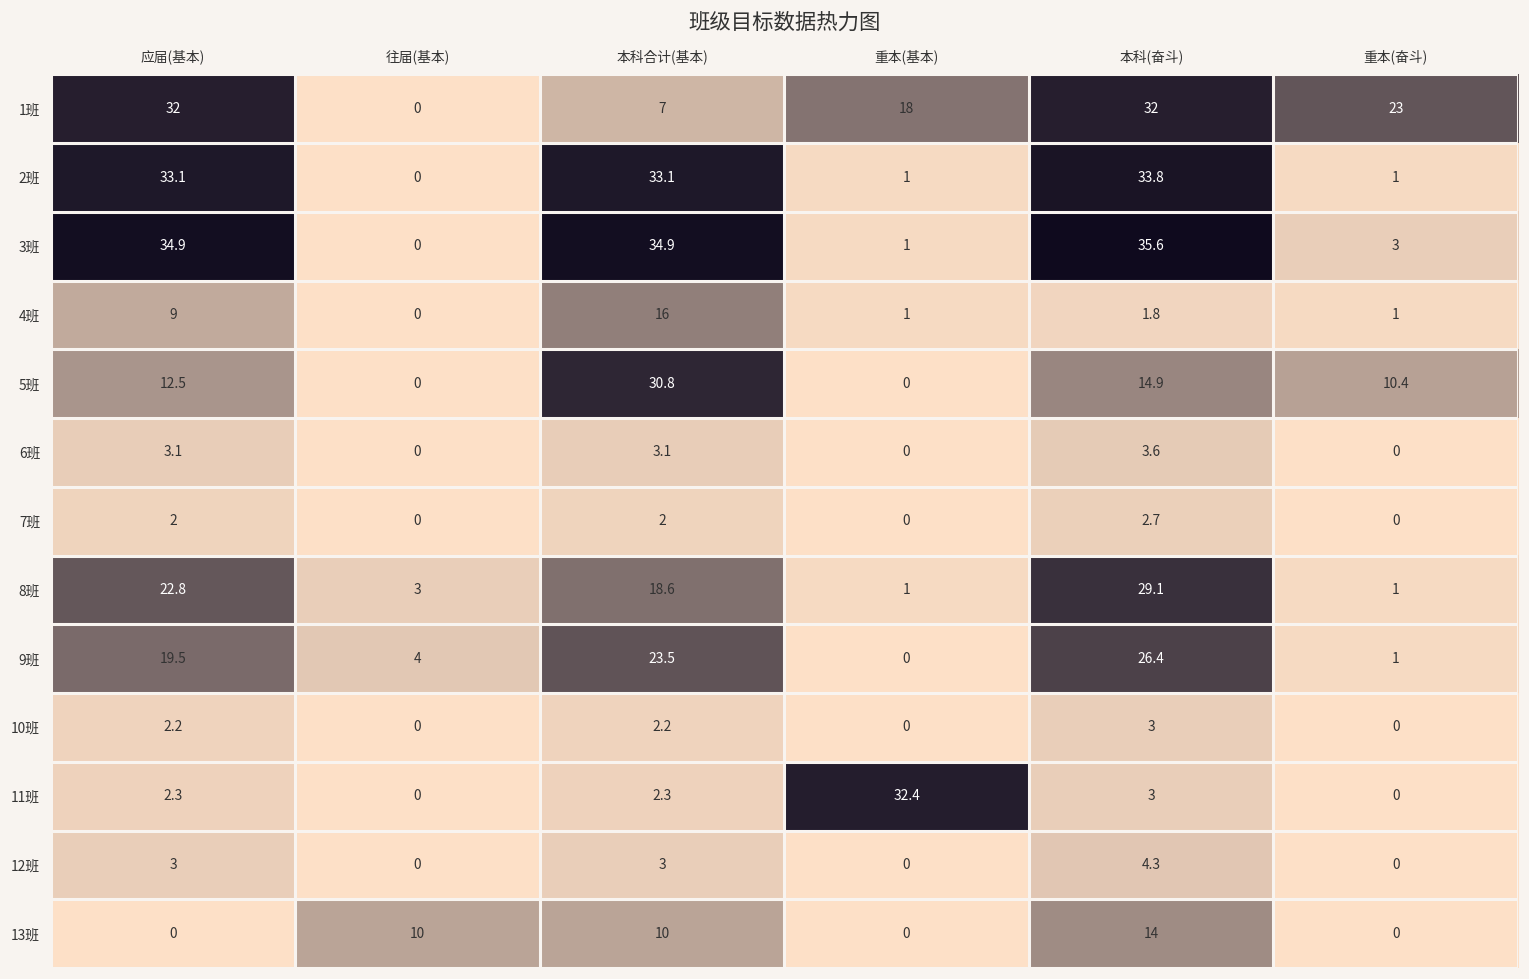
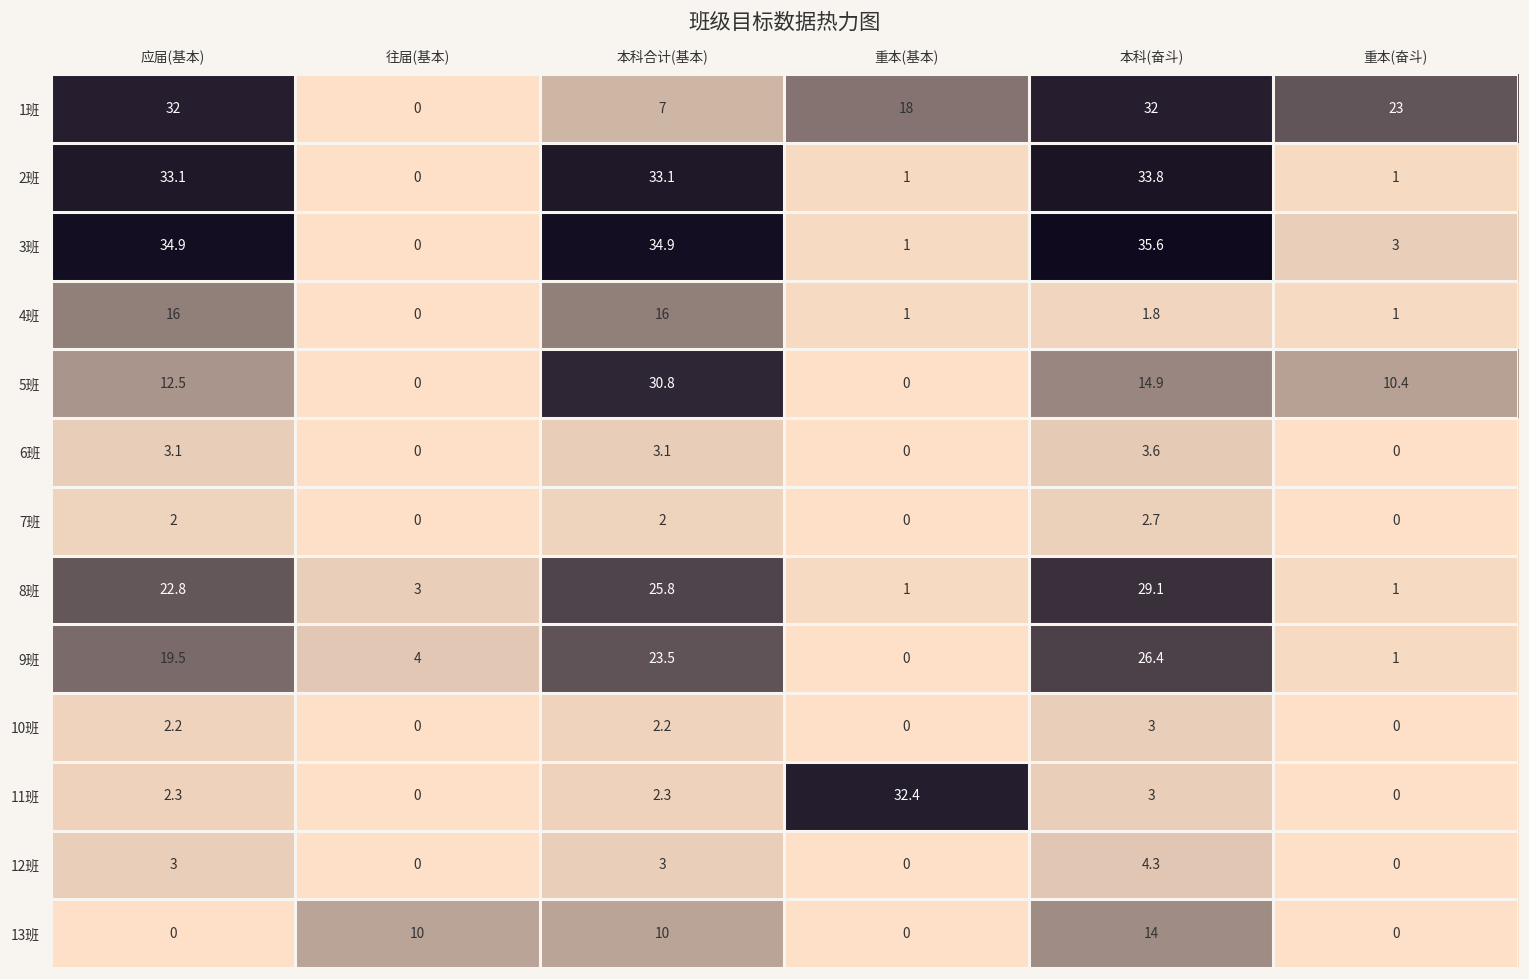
  {
    "1班": {
      "应届(基本)": 32,
      "往届(基本)": 0,
      "本科合计(基本)": 7,
      "重本(基本)": 18,
      "本科(奋斗)": 32,
      "重本(奋斗)": 23
    },
    "2班": {
      "应届(基本)": 33.1,
      "往届(基本)": 0,
      "本科合计(基本)": 33.1,
      "重本(基本)": 1,
      "本科(奋斗)": 33.8,
      "重本(奋斗)": 1
    },
    "3班": {
      "应届(基本)": 34.9,
      "往届(基本)": 0,
      "本科合计(基本)": 34.9,
      "重本(基本)": 1,
      "本科(奋斗)": 35.6,
      "重本(奋斗)": 3
    },
    "4班": {
-     "应届(基本)": 9,
+     "应届(基本)": 16,
      "往届(基本)": 0,
      "本科合计(基本)": 16,
      "重本(基本)": 1,
      "本科(奋斗)": 1.8,
      "重本(奋斗)": 1
    },
    "5班": {
      "应届(基本)": 12.5,
      "往届(基本)": 0,
      "本科合计(基本)": 30.8,
      "重本(基本)": 0,
      "本科(奋斗)": 14.9,
      "重本(奋斗)": 10.4
    },
    "6班": {
      "应届(基本)": 3.1,
      "往届(基本)": 0,
      "本科合计(基本)": 3.1,
      "重本(基本)": 0,
      "本科(奋斗)": 3.6,
      "重本(奋斗)": 0
    },
    "7班": {
      "应届(基本)": 2,
      "往届(基本)": 0,
      "本科合计(基本)": 2,
      "重本(基本)": 0,
      "本科(奋斗)": 2.7,
      "重本(奋斗)": 0
    },
    "8班": {
      "应届(基本)": 22.8,
      "往届(基本)": 3,
-     "本科合计(基本)": 18.6,
+     "本科合计(基本)": 25.8,
      "重本(基本)": 1,
      "本科(奋斗)": 29.1,
      "重本(奋斗)": 1
    },
    "9班": {
      "应届(基本)": 19.5,
      "往届(基本)": 4,
      "本科合计(基本)": 23.5,
      "重本(基本)": 0,
      "本科(奋斗)": 26.4,
      "重本(奋斗)": 1
    },
    "10班": {
      "应届(基本)": 2.2,
      "往届(基本)": 0,
      "本科合计(基本)": 2.2,
      "重本(基本)": 0,
      "本科(奋斗)": 3,
      "重本(奋斗)": 0
    },
    "11班": {
      "应届(基本)": 2.3,
      "往届(基本)": 0,
      "本科合计(基本)": 2.3,
      "重本(基本)": 32.4,
      "本科(奋斗)": 3,
      "重本(奋斗)": 0
    },
    "12班": {
      "应届(基本)": 3,
      "往届(基本)": 0,
      "本科合计(基本)": 3,
      "重本(基本)": 0,
      "本科(奋斗)": 4.3,
      "重本(奋斗)": 0
    },
    "13班": {
      "应届(基本)": 0,
      "往届(基本)": 10,
      "本科合计(基本)": 10,
      "重本(基本)": 0,
      "本科(奋斗)": 14,
      "重本(奋斗)": 0
    }
  }
